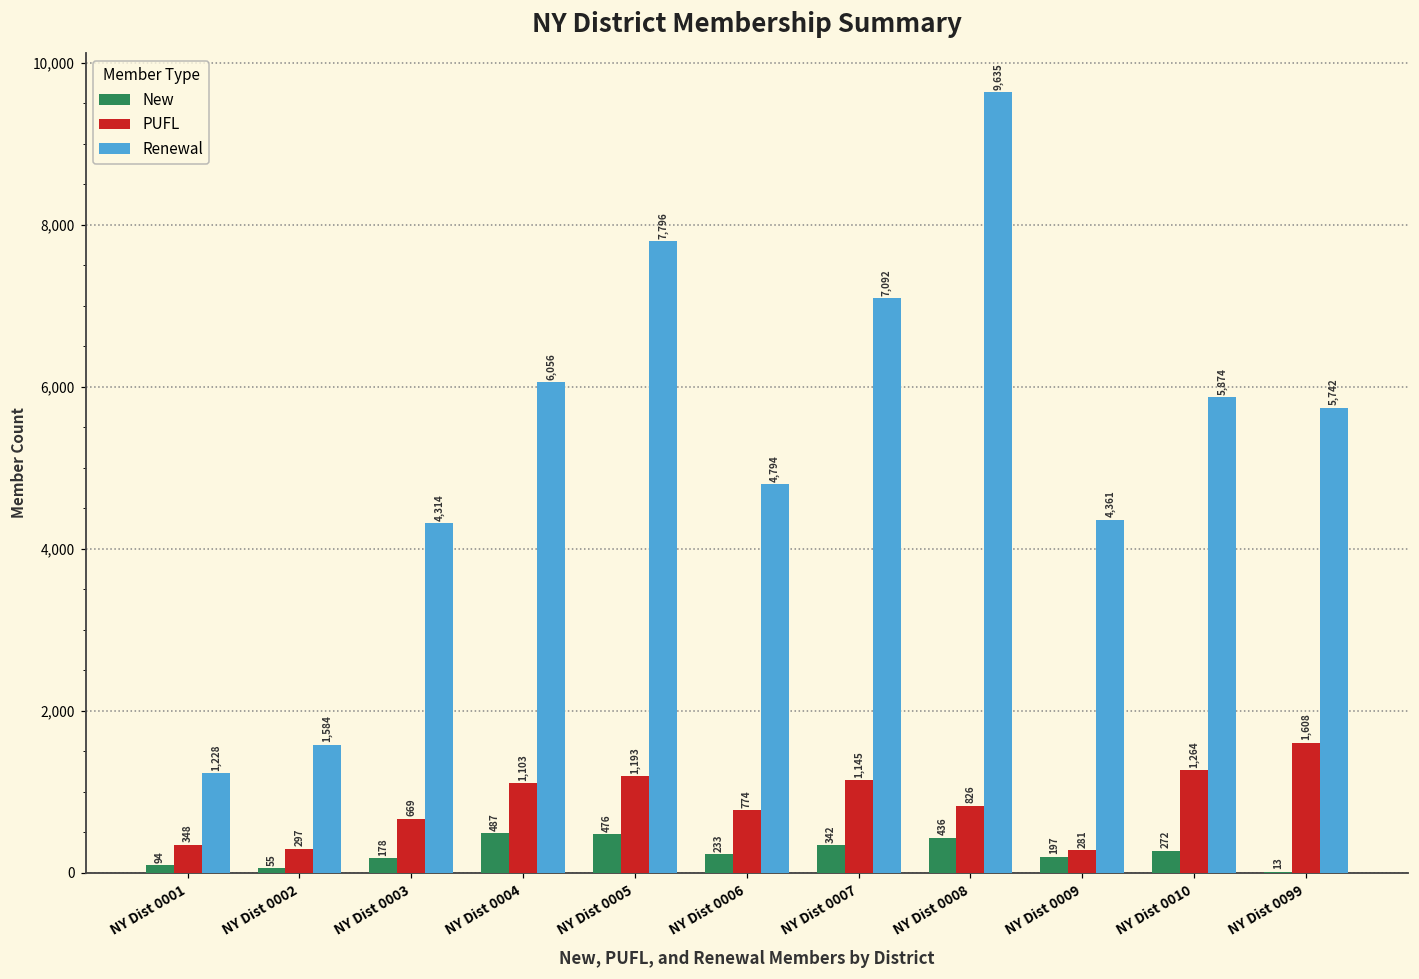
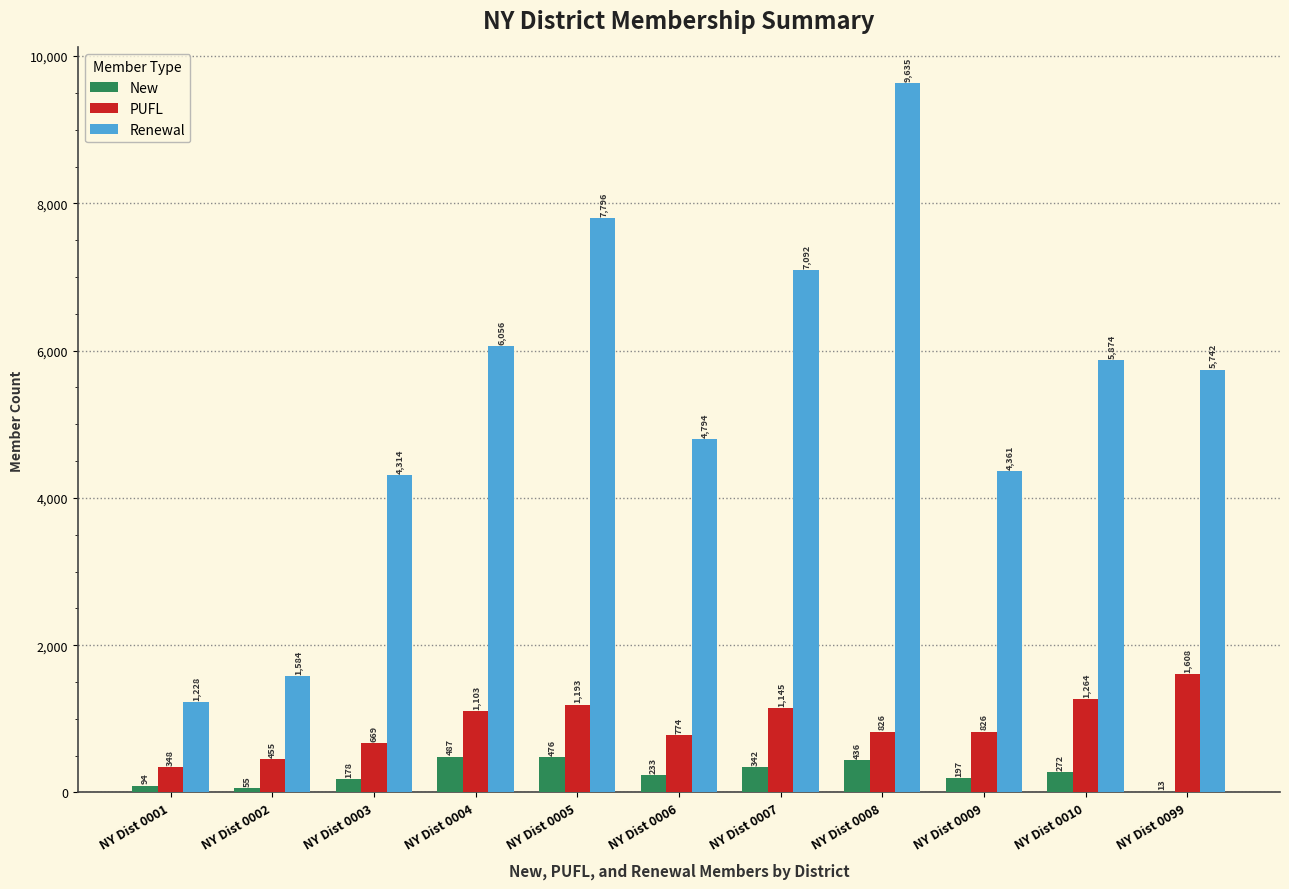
  {
    "New": {
      "NY Dist 0001": "94",
      "NY Dist 0002": "55",
      "NY Dist 0003": "178",
      "NY Dist 0004": "487",
      "NY Dist 0005": "476",
      "NY Dist 0006": "233",
      "NY Dist 0007": "342",
      "NY Dist 0008": "436",
      "NY Dist 0009": "197",
      "NY Dist 0010": "272",
      "NY Dist 0099": "13"
    },
    "PUFL": {
      "NY Dist 0001": "348",
-     "NY Dist 0002": "297",
+     "NY Dist 0002": "455",
      "NY Dist 0003": "669",
      "NY Dist 0004": "1,103",
      "NY Dist 0005": "1,193",
      "NY Dist 0006": "774",
      "NY Dist 0007": "1,145",
      "NY Dist 0008": "826",
-     "NY Dist 0009": "281",
+     "NY Dist 0009": "826",
      "NY Dist 0010": "1,264",
      "NY Dist 0099": "1,608"
    },
    "Renewal": {
      "NY Dist 0001": "1,228",
      "NY Dist 0002": "1,584",
      "NY Dist 0003": "4,314",
      "NY Dist 0004": "6,056",
      "NY Dist 0005": "7,796",
      "NY Dist 0006": "4,794",
      "NY Dist 0007": "7,092",
      "NY Dist 0008": "9,635",
      "NY Dist 0009": "4,361",
      "NY Dist 0010": "5,874",
      "NY Dist 0099": "5,742"
    }
  }
